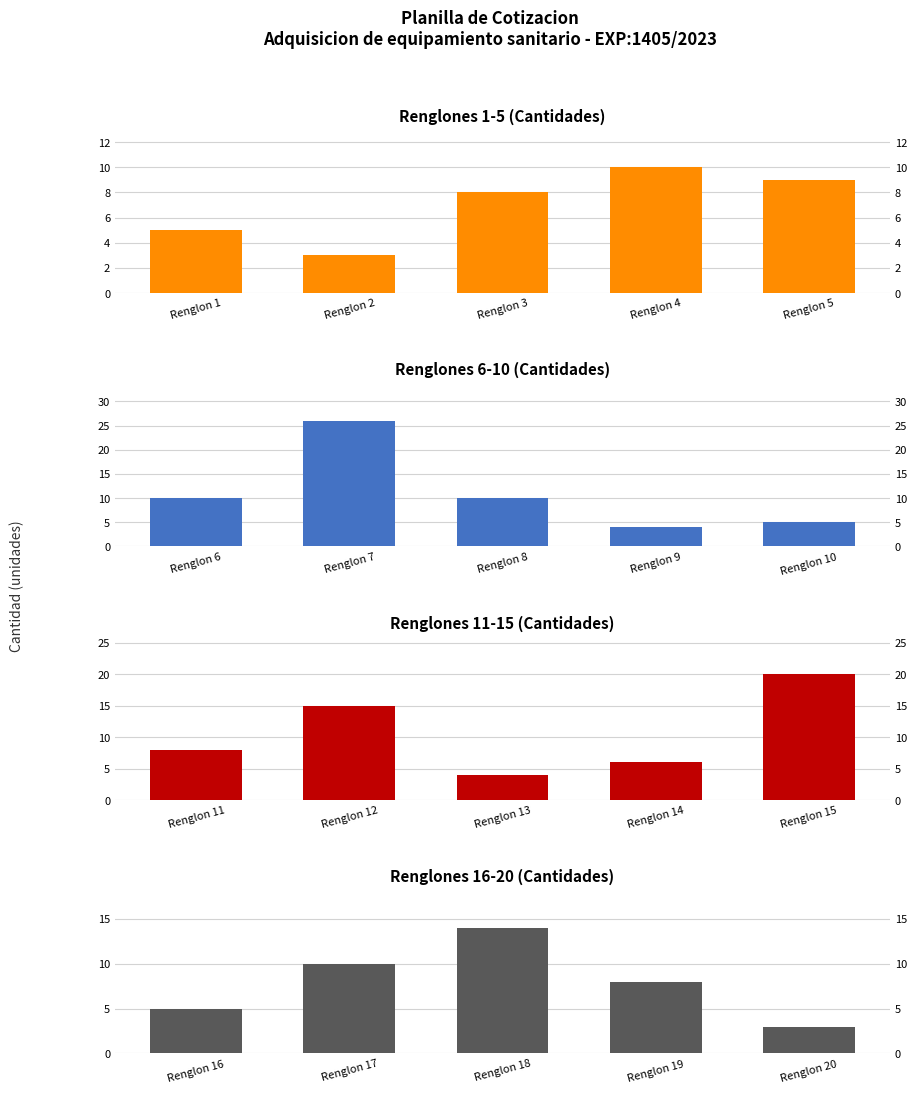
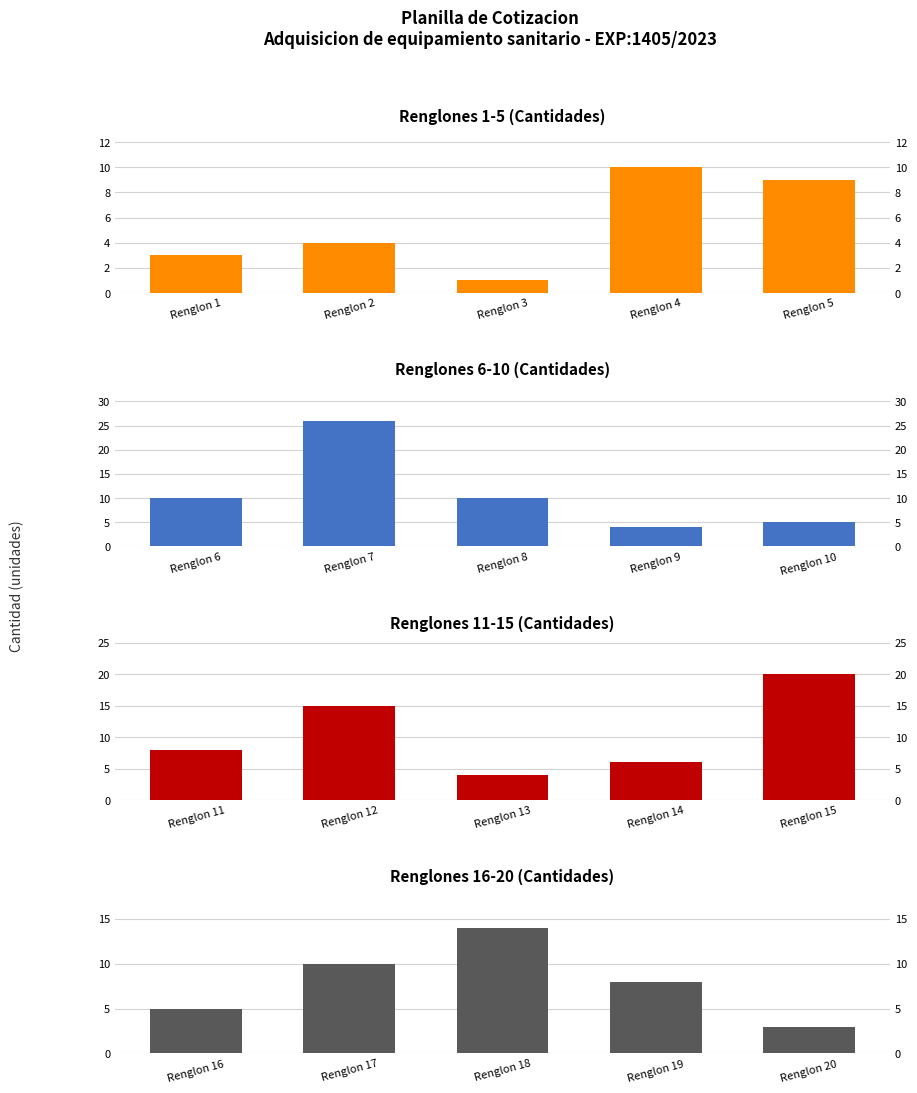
  {
    "Renglones 1-5 (Cantidades)": {
-     "Renglon 1": 5,
-     "Renglon 2": 3,
-     "Renglon 3": 8,
+     "Renglon 1": 3,
+     "Renglon 2": 4,
+     "Renglon 3": 1,
      "Renglon 4": 10,
      "Renglon 5": 9
    },
    "Renglones 6-10 (Cantidades)": {
      "Renglon 6": 10,
      "Renglon 7": 26,
      "Renglon 8": 10,
      "Renglon 9": 4,
      "Renglon 10": 5
    },
    "Renglones 11-15 (Cantidades)": {
      "Renglon 11": 8,
      "Renglon 12": 15,
      "Renglon 13": 4,
      "Renglon 14": 6,
      "Renglon 15": 20
    },
    "Renglones 16-20 (Cantidades)": {
      "Renglon 16": 5,
      "Renglon 17": 10,
      "Renglon 18": 14,
      "Renglon 19": 8,
      "Renglon 20": 3
    }
  }
